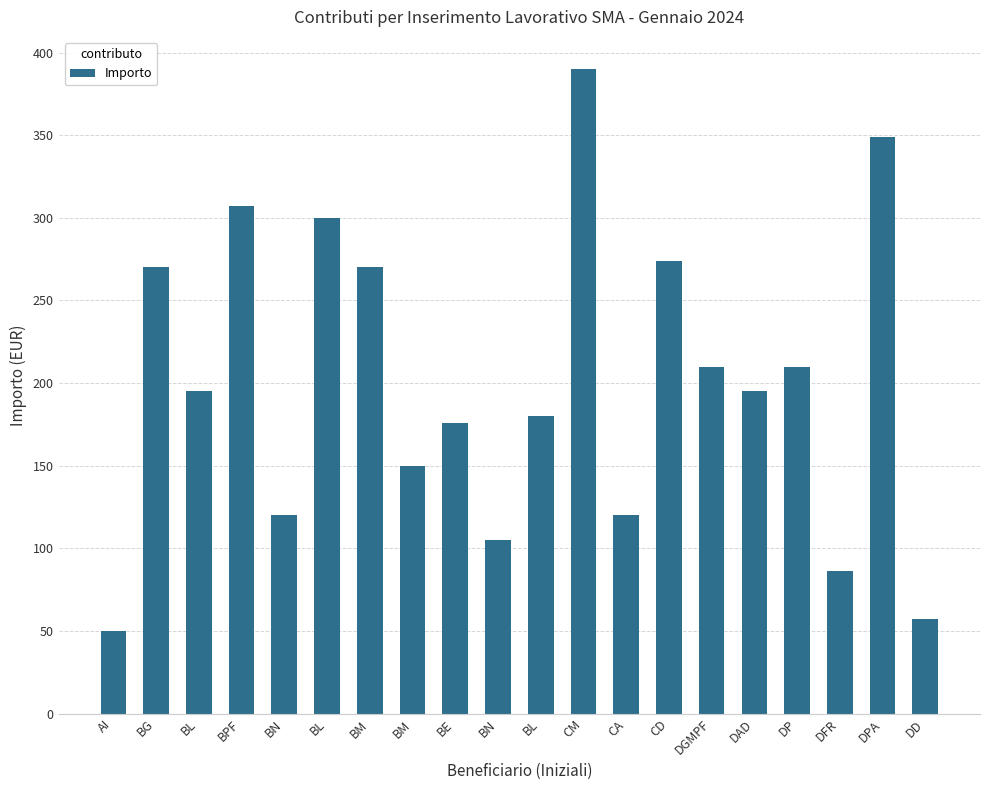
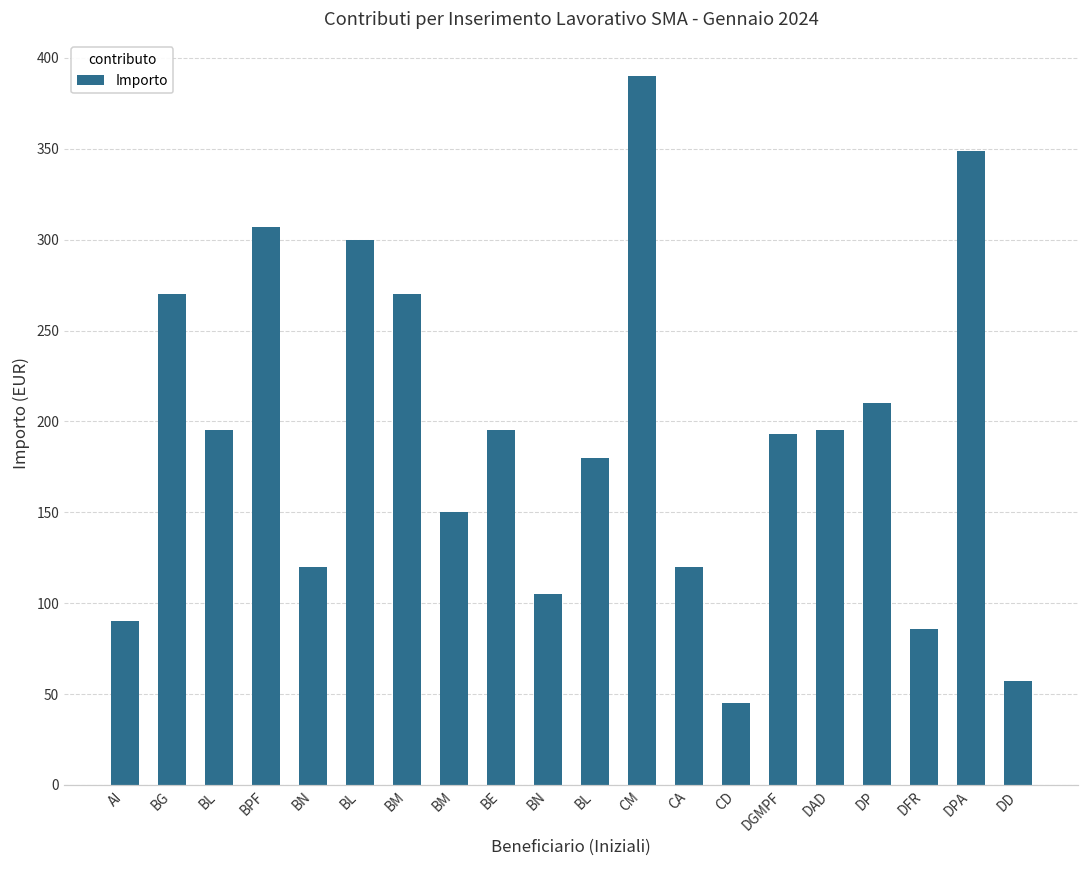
  {
-   "AI": 50,
+   "AI": 90,
    "BG": 270,
    "BPF": 307,
-   "BE": 176,
+   "BE": 195,
    "CM": 390,
    "CA": 120,
-   "CD": 274,
-   "DGMPF": 210,
+   "CD": 45,
+   "DGMPF": 193,
    "DAD": 195,
    "DP": 210,
    "DFR": 86,
    "DPA": 349,
    "DD": 57
  }
